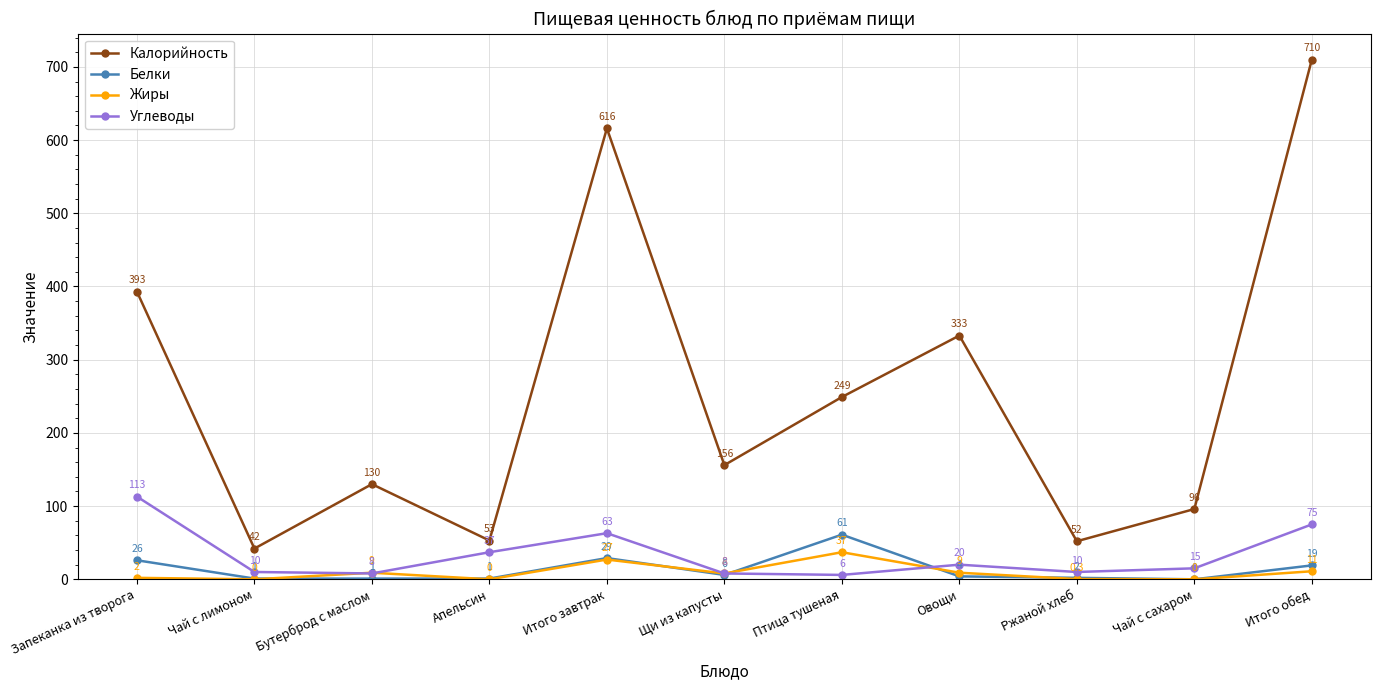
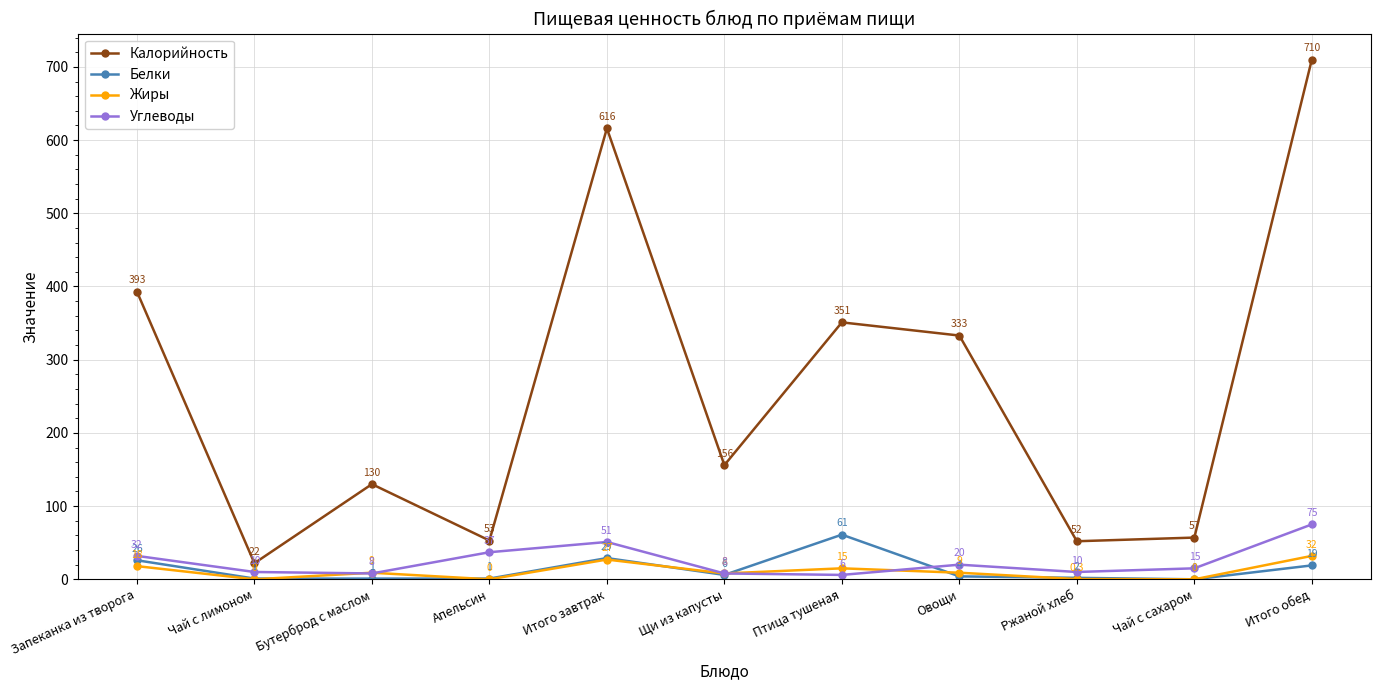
  {
    "Калорийность": {
      "Запеканка из творога": 393,
-     "Чай с лимоном": 42,
+     "Чай с лимоном": 22,
      "Бутерброд с маслом": 130,
      "Апельсин": 53,
      "Итого завтрак": 616,
      "Щи из капусты": 156,
-     "Птица тушеная": 249,
+     "Птица тушеная": 351,
      "Овощи": 333,
      "Ржаной хлеб": 52,
-     "Чай с сахаром": 96,
+     "Чай с сахаром": 57,
      "Итого обед": 710
    },
    "Белки": {
      "Птица тушеная": 61
    },
    "Жиры": {
-     "Запеканка из творога": 2,
-     "Птица тушеная": 37,
-     "Итого обед": 11
+     "Запеканка из творога": 18,
+     "Птица тушеная": 15,
+     "Итого обед": 32
    },
    "Углеводы": {
-     "Запеканка из творога": 113,
-     "Итого завтрак": 63,
+     "Запеканка из творога": 32,
+     "Итого завтрак": 51,
      "Овощи": 20,
      "Чай с сахаром": 15,
      "Итого обед": 75
    }
  }
